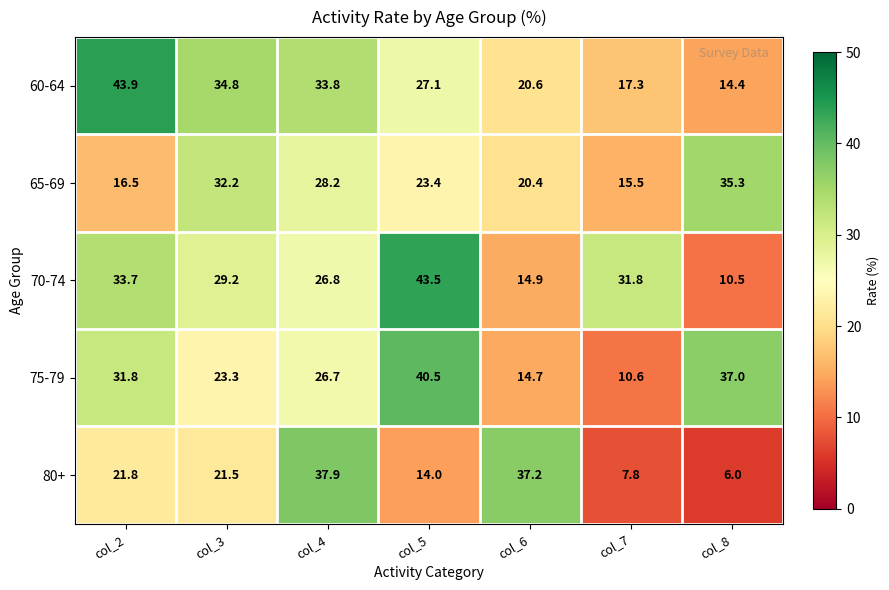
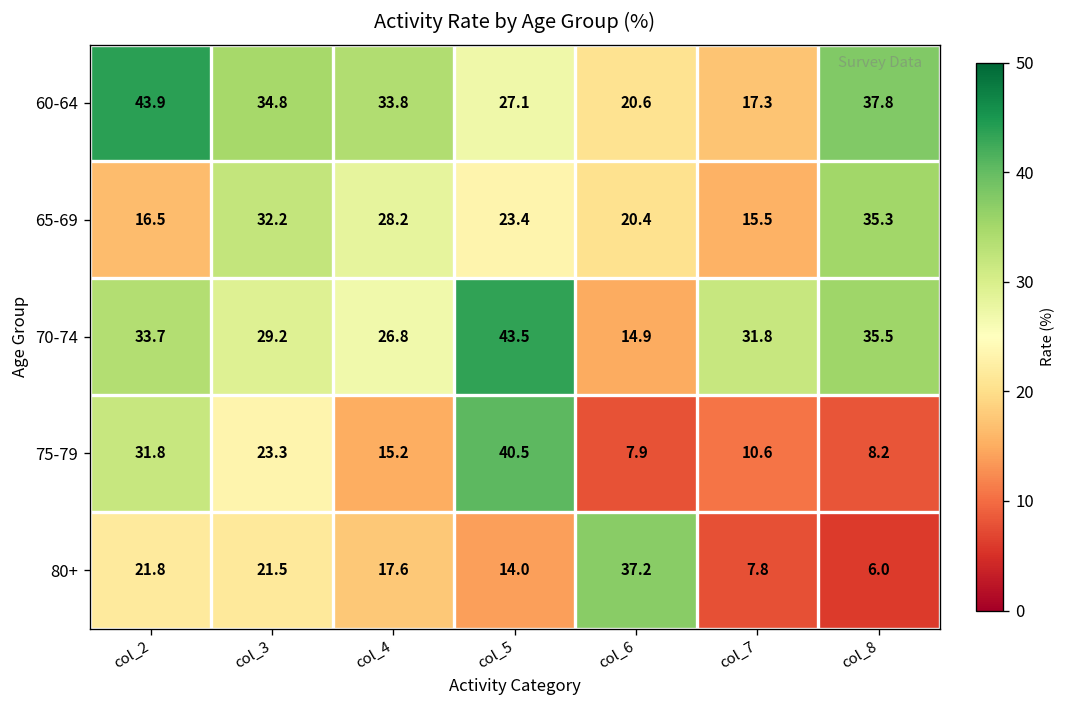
  {
    "60-64": {
      "col_2": 43.9,
      "col_3": 34.8,
      "col_4": 33.8,
      "col_5": 27.1,
      "col_6": 20.6,
      "col_7": 17.3,
-     "col_8": 14.4
+     "col_8": 37.8
    },
    "65-69": {
      "col_2": 16.5,
      "col_3": 32.2,
      "col_4": 28.2,
      "col_5": 23.4,
      "col_6": 20.4,
      "col_7": 15.5,
      "col_8": 35.3
    },
    "70-74": {
      "col_2": 33.7,
      "col_3": 29.2,
      "col_4": 26.8,
      "col_5": 43.5,
      "col_6": 14.9,
      "col_7": 31.8,
-     "col_8": 10.5
+     "col_8": 35.5
    },
    "75-79": {
      "col_2": 31.8,
      "col_3": 23.3,
-     "col_4": 26.7,
+     "col_4": 15.2,
      "col_5": 40.5,
-     "col_6": 14.7,
+     "col_6": 7.9,
      "col_7": 10.6,
-     "col_8": 37.0
+     "col_8": 8.2
    },
    "80+": {
      "col_2": 21.8,
      "col_3": 21.5,
-     "col_4": 37.9,
+     "col_4": 17.6,
      "col_5": 14.0,
      "col_6": 37.2,
      "col_7": 7.8,
      "col_8": 6.0
    }
  }
